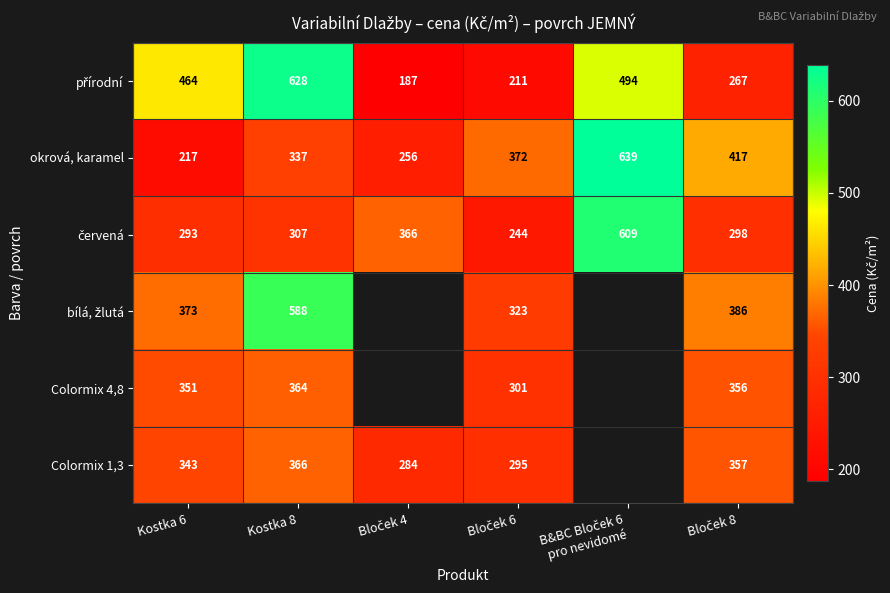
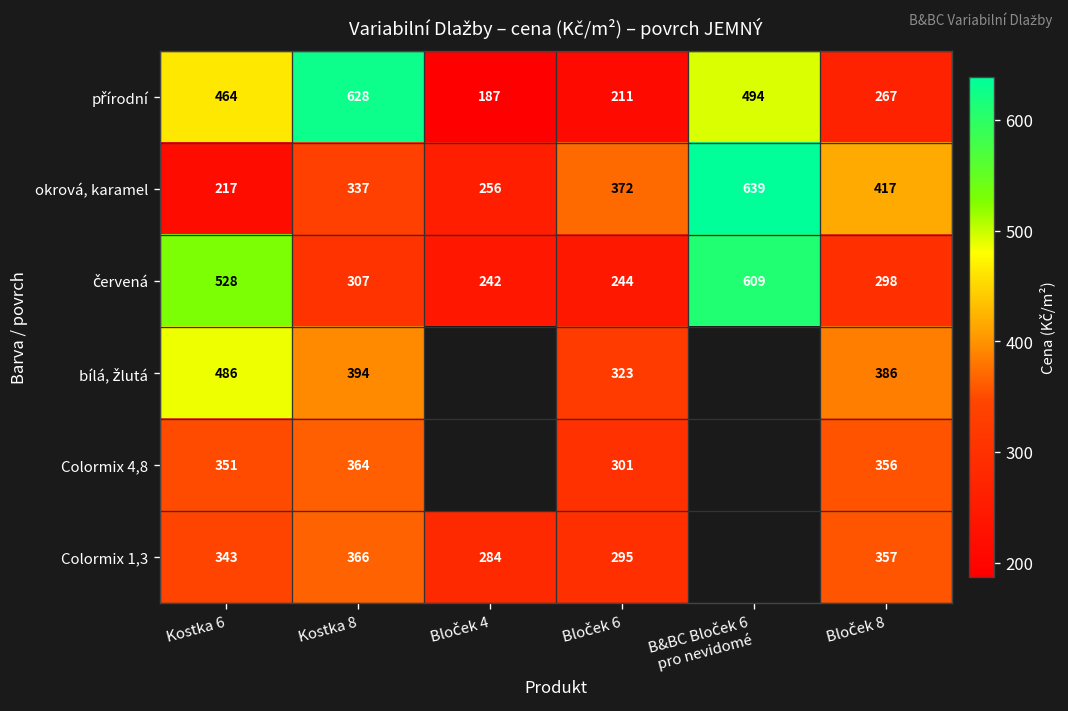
  {
    "přírodní": {
      "Kostka 6": 464,
      "Kostka 8": 628,
      "Bloček 4": 187,
      "Bloček 6": 211,
      "B&BC Bloček 6 pro nevidomé": 494,
      "Bloček 8": 267
    },
    "okrová, karamel": {
      "Kostka 6": 217,
      "Kostka 8": 337,
      "Bloček 4": 256,
      "Bloček 6": 372,
      "B&BC Bloček 6 pro nevidomé": 639,
      "Bloček 8": 417
    },
    "červená": {
-     "Kostka 6": 293,
+     "Kostka 6": 528,
      "Kostka 8": 307,
-     "Bloček 4": 366,
+     "Bloček 4": 242,
      "Bloček 6": 244,
      "B&BC Bloček 6 pro nevidomé": 609,
      "Bloček 8": 298
    },
    "bílá, žlutá": {
-     "Kostka 6": 373,
-     "Kostka 8": 588,
+     "Kostka 6": 486,
+     "Kostka 8": 394,
      "Bloček 6": 323,
      "Bloček 8": 386
    },
    "Colormix 4,8": {
      "Kostka 6": 351,
      "Kostka 8": 364,
      "Bloček 6": 301,
      "Bloček 8": 356
    },
    "Colormix 1,3": {
      "Kostka 6": 343,
      "Kostka 8": 366,
      "Bloček 4": 284,
      "Bloček 6": 295,
      "Bloček 8": 357
    }
  }
